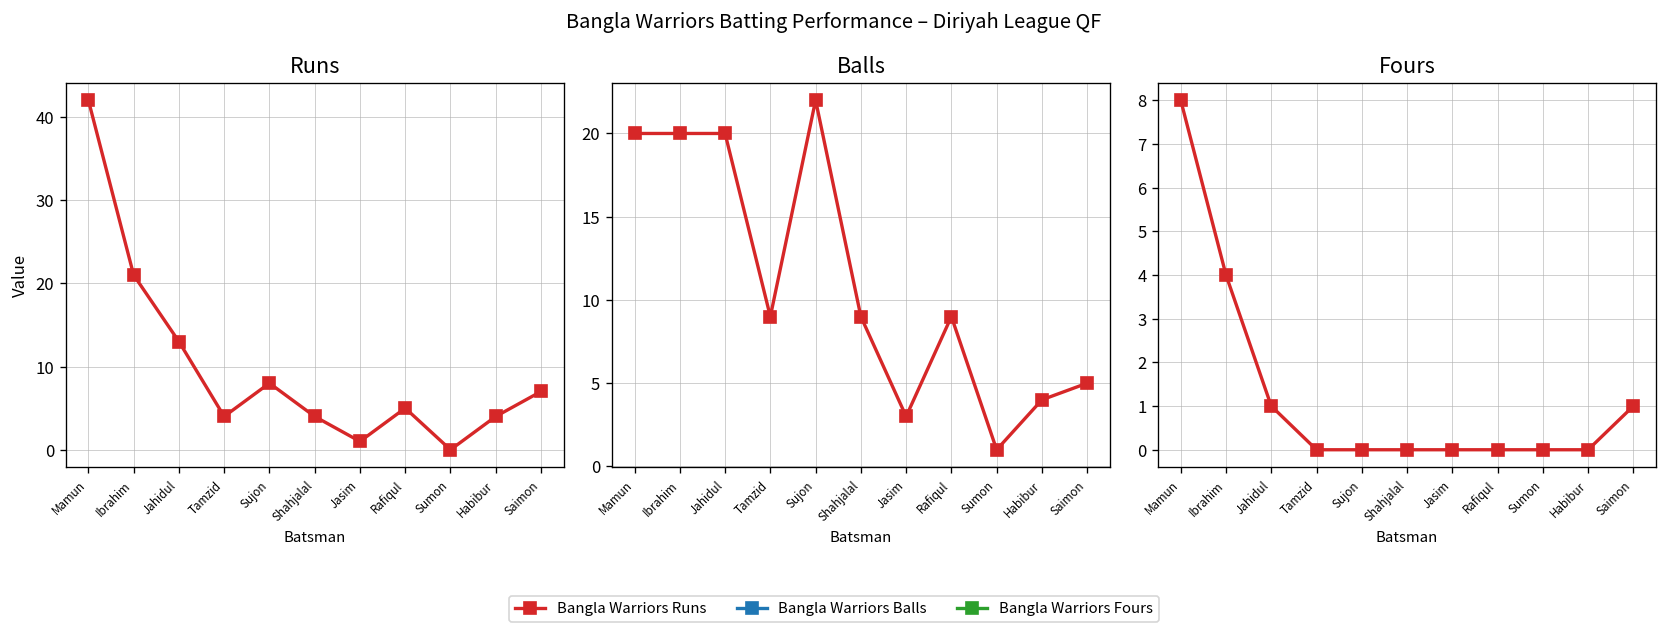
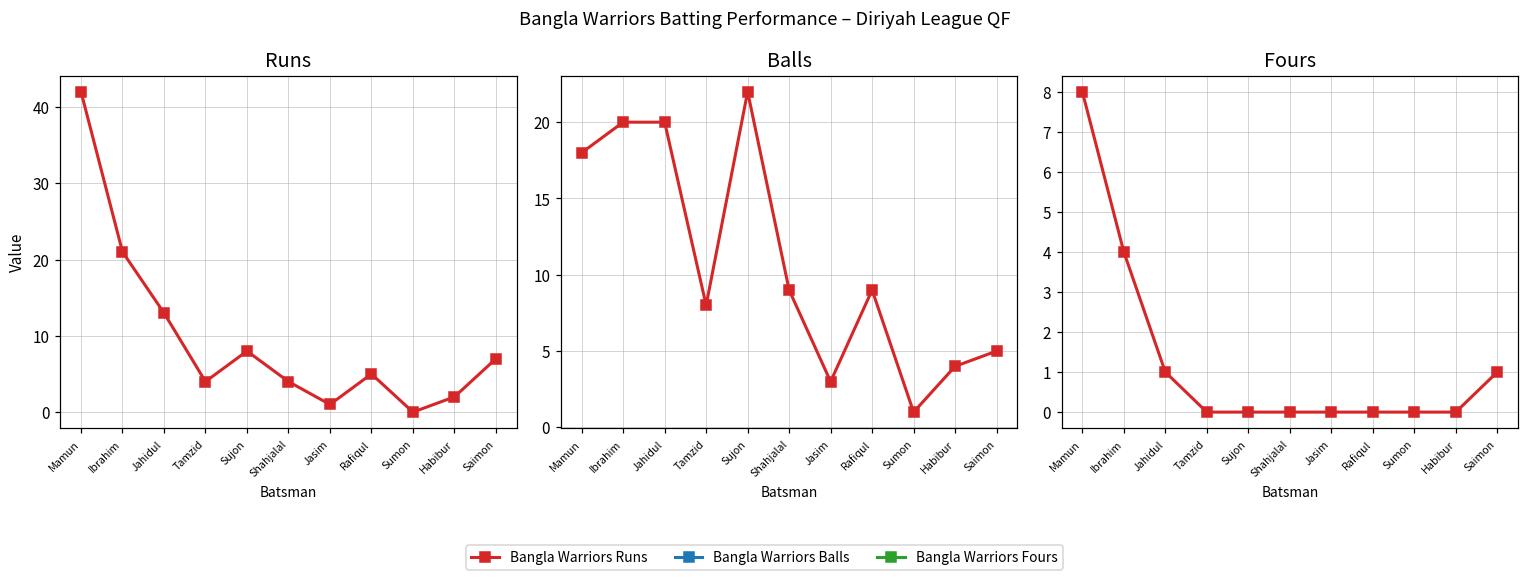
  {
    "Runs": {
      "Mamun": 42,
      "Ibrahim": 21,
      "Jahidul": 13,
      "Tamzid": 4,
      "Sujon": 8,
      "Shahjalal": 4,
      "Jasim": 1,
      "Rafiqul": 5,
      "Sumon": 0,
-     "Habibur": 4,
+     "Habibur": 2,
      "Saimon": 7
    },
    "Balls": {
-     "Mamun": 20,
+     "Mamun": 18,
      "Ibrahim": 20,
      "Jahidul": 20,
-     "Tamzid": 9,
+     "Tamzid": 8,
      "Sujon": 22,
      "Shahjalal": 9,
      "Jasim": 3,
      "Rafiqul": 9,
      "Sumon": 1,
      "Habibur": 4,
      "Saimon": 5
    },
    "Fours": {
      "Mamun": 8.0,
      "Ibrahim": 4.0,
      "Jahidul": 1.0,
      "Tamzid": 0.0,
      "Sujon": 0.0,
      "Shahjalal": 0.0,
      "Jasim": 0.0,
      "Rafiqul": 0.0,
      "Sumon": 0.0,
      "Habibur": 0.0,
      "Saimon": 1.0
    }
  }
